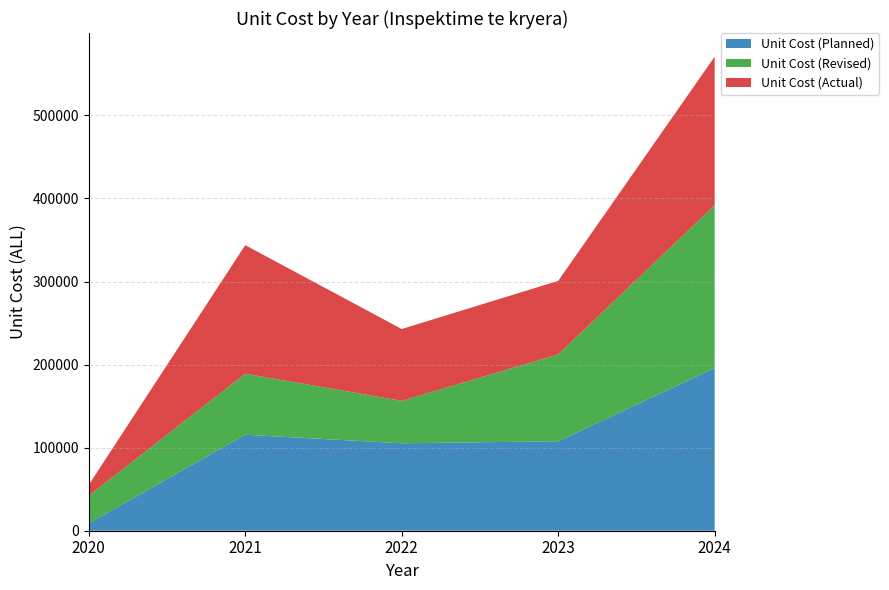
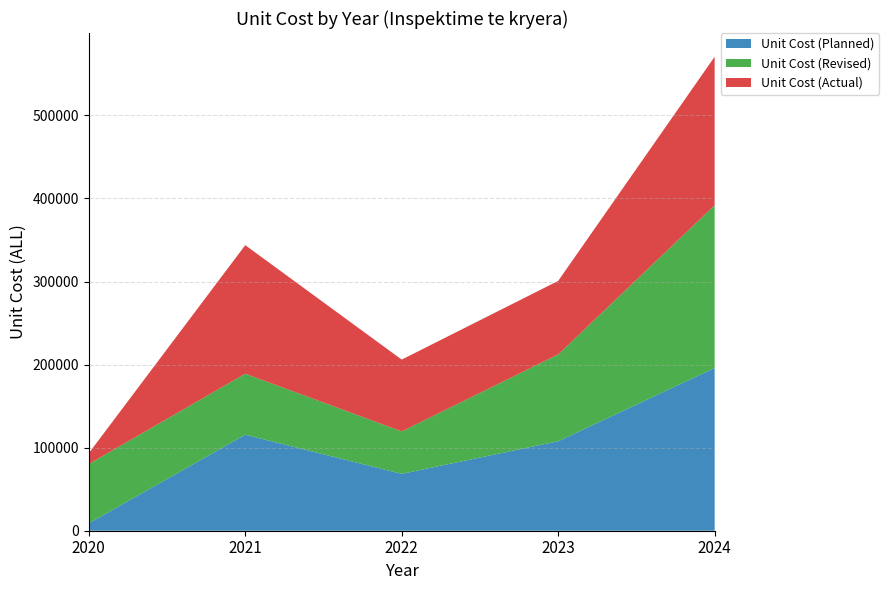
  {
    "Unit Cost (Planned)": {
      "2020": 10000,
      "2021": 120000,
-     "2022": 110000,
+     "2022": 70000,
      "2023": 110000,
      "2024": 200000
    },
    "Unit Cost (Revised)": {
-     "2020": 30000,
+     "2020": 70000,
      "2021": 70000,
      "2022": 50000,
      "2023": 100000,
      "2024": 200000
    },
    "Unit Cost (Actual)": {
      "2020": 10000,
      "2021": 150000,
      "2022": 90000,
      "2023": 90000,
      "2024": 180000
    }
  }
